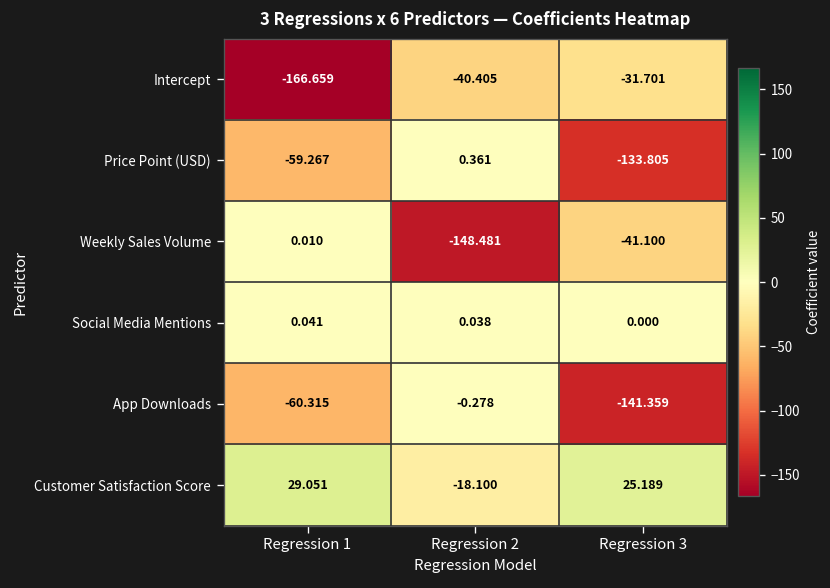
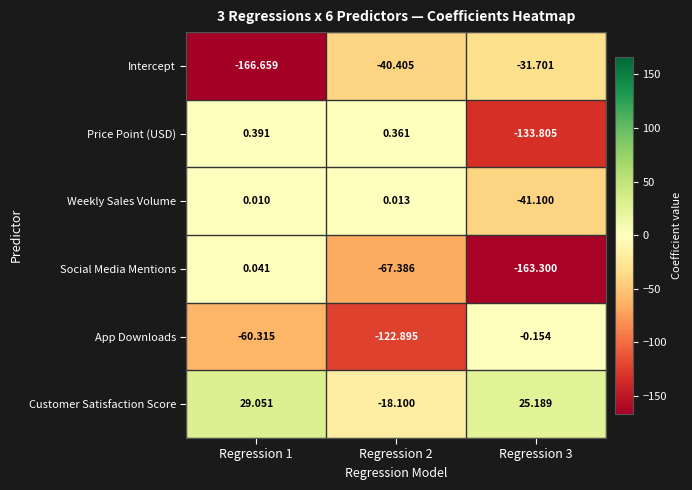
  {
    "Intercept": {
      "Regression 1": -166.659,
      "Regression 2": -40.405,
      "Regression 3": -31.701
    },
    "Price Point (USD)": {
-     "Regression 1": -59.267,
+     "Regression 1": 0.391,
      "Regression 2": 0.361,
      "Regression 3": -133.805
    },
    "Weekly Sales Volume": {
      "Regression 1": 0.010,
-     "Regression 2": -148.481,
+     "Regression 2": 0.013,
      "Regression 3": -41.100
    },
    "Social Media Mentions": {
      "Regression 1": 0.041,
-     "Regression 2": 0.038,
-     "Regression 3": 0.000
+     "Regression 2": -67.386,
+     "Regression 3": -163.300
    },
    "App Downloads": {
      "Regression 1": -60.315,
-     "Regression 2": -0.278,
-     "Regression 3": -141.359
+     "Regression 2": -122.895,
+     "Regression 3": -0.154
    },
    "Customer Satisfaction Score": {
      "Regression 1": 29.051,
      "Regression 2": -18.100,
      "Regression 3": 25.189
    }
  }
